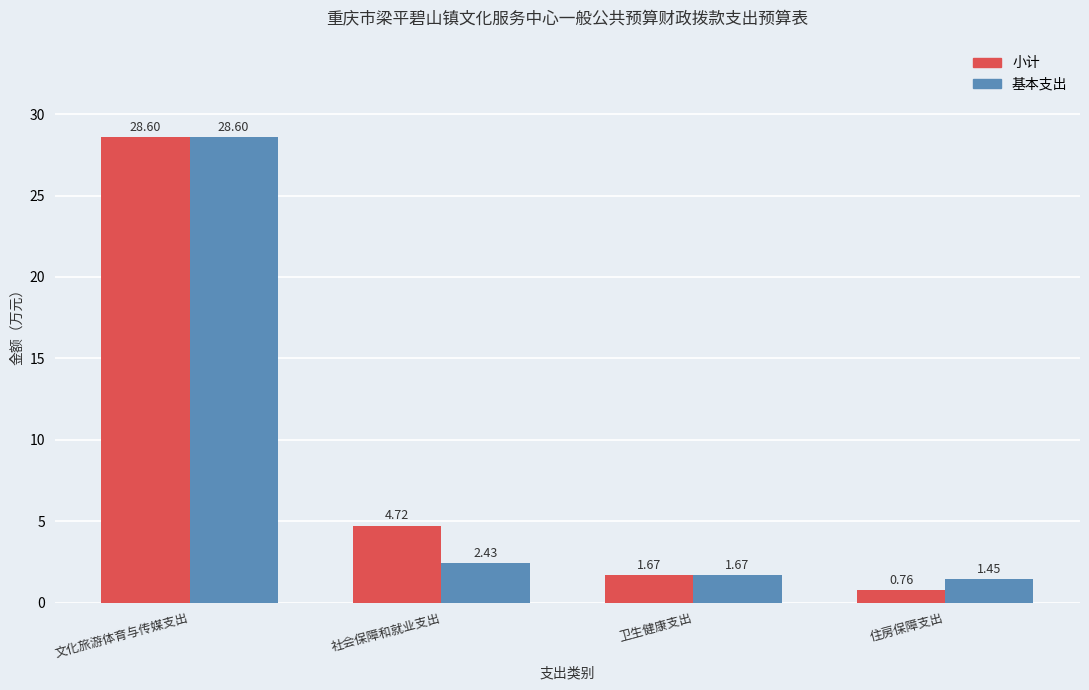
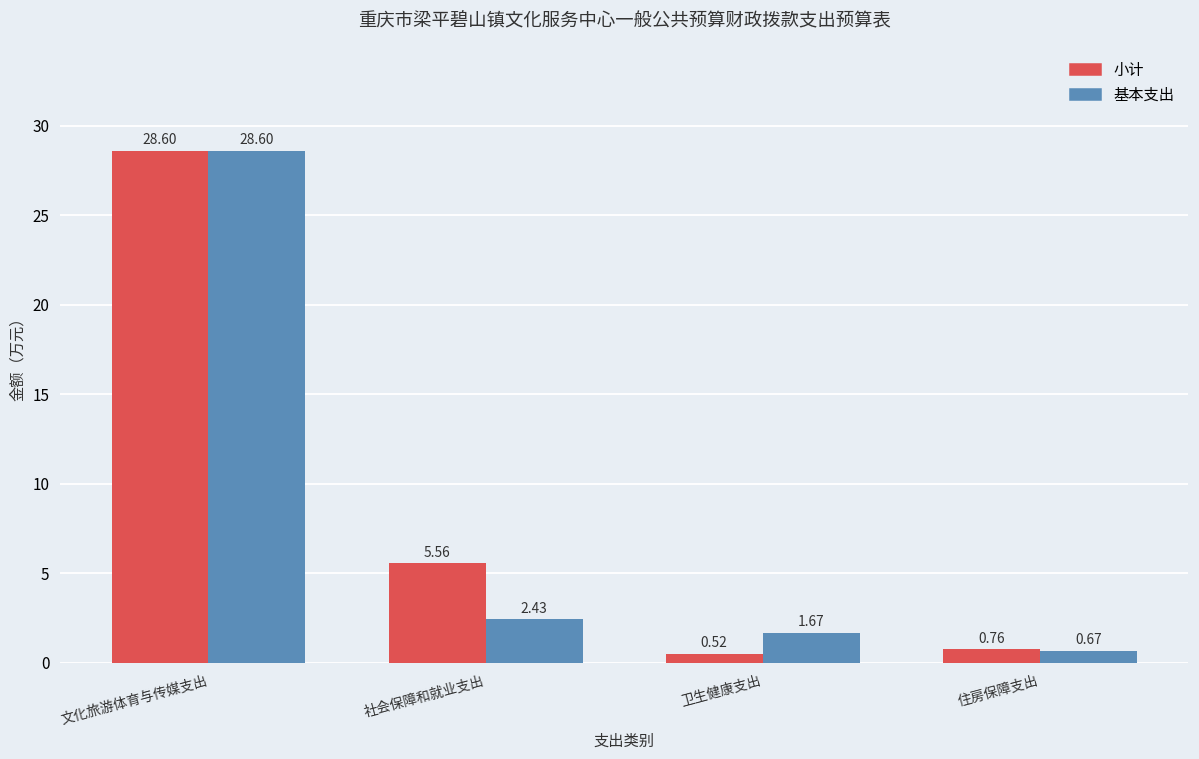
  {
    "小计": {
      "文化旅游体育与传媒支出": 28.60,
-     "社会保障和就业支出": 4.72,
-     "卫生健康支出": 1.67,
+     "社会保障和就业支出": 5.56,
+     "卫生健康支出": 0.52,
      "住房保障支出": 0.76
    },
    "基本支出": {
      "文化旅游体育与传媒支出": 28.60,
      "社会保障和就业支出": 2.43,
      "卫生健康支出": 1.67,
-     "住房保障支出": 1.45
+     "住房保障支出": 0.67
    }
  }
